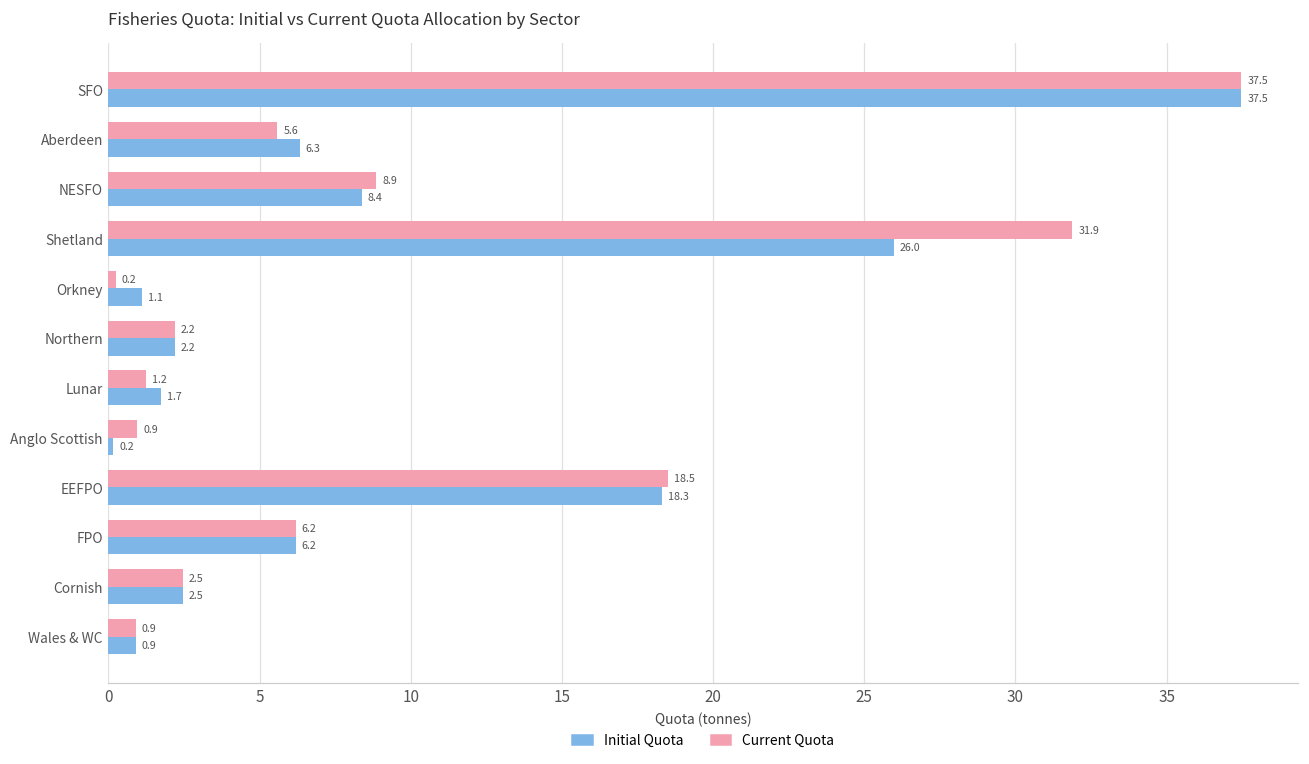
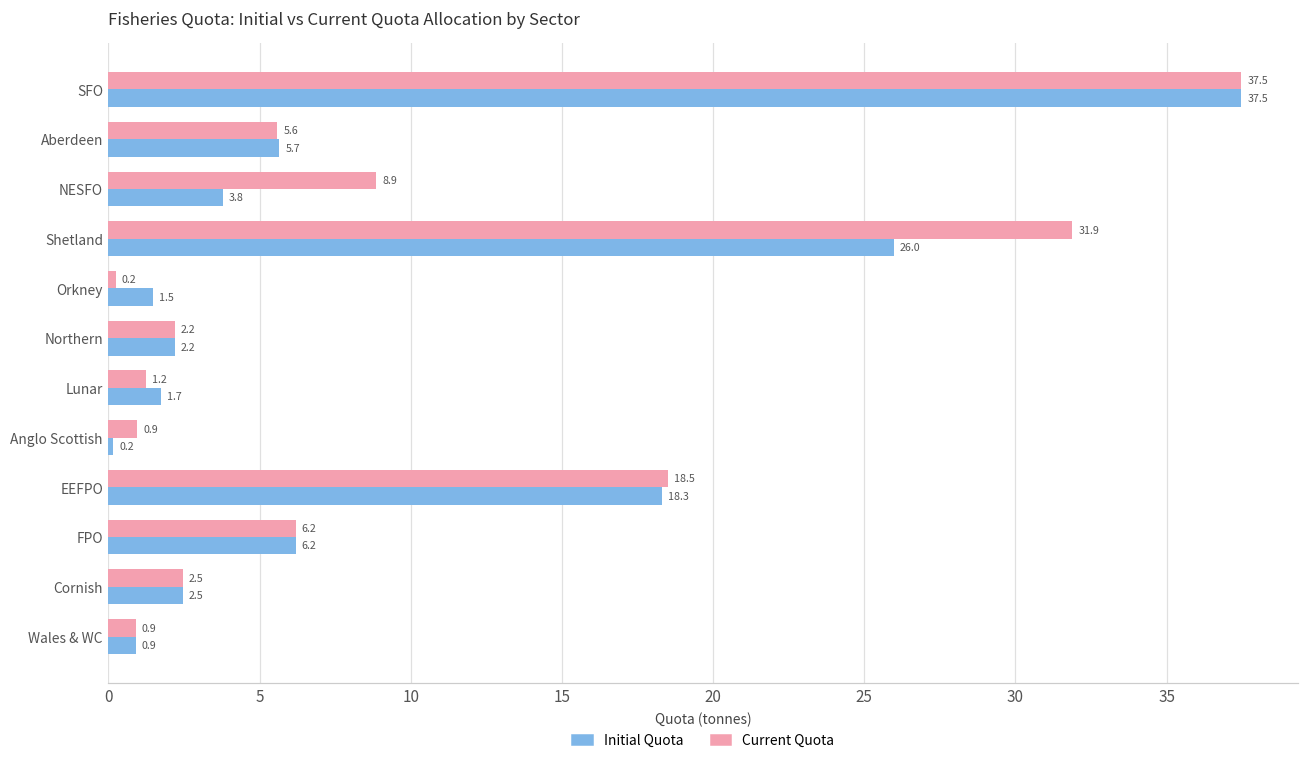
  {
    "Initial Quota": {
      "SFO": 37.5,
-     "Aberdeen": 6.3,
-     "NESFO": 8.4,
+     "Aberdeen": 5.7,
+     "NESFO": 3.8,
      "Shetland": 26.0,
-     "Orkney": 1.1,
+     "Orkney": 1.5,
      "Northern": 2.2,
      "Lunar": 1.7,
      "Anglo Scottish": 0.2,
      "EEFPO": 18.3,
      "FPO": 6.2,
      "Cornish": 2.5,
      "Wales & WC": 0.9
    },
    "Current Quota": {
      "SFO": 37.5,
      "Aberdeen": 5.6,
      "NESFO": 8.9,
      "Shetland": 31.9,
      "Orkney": 0.2,
      "Northern": 2.2,
      "Lunar": 1.2,
      "Anglo Scottish": 0.9,
      "EEFPO": 18.5,
      "FPO": 6.2,
      "Cornish": 2.5,
      "Wales & WC": 0.9
    }
  }
